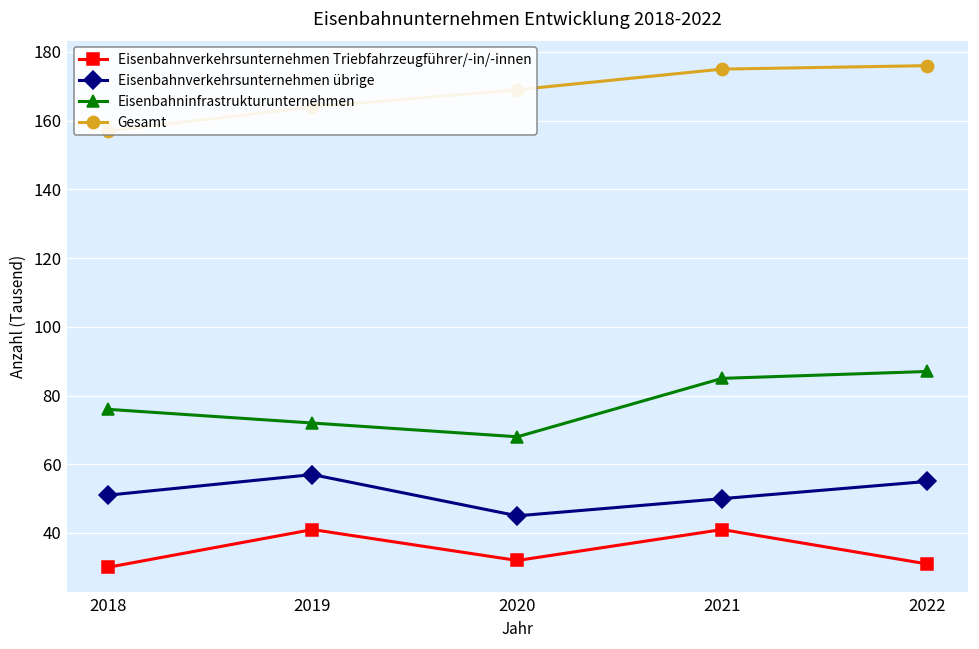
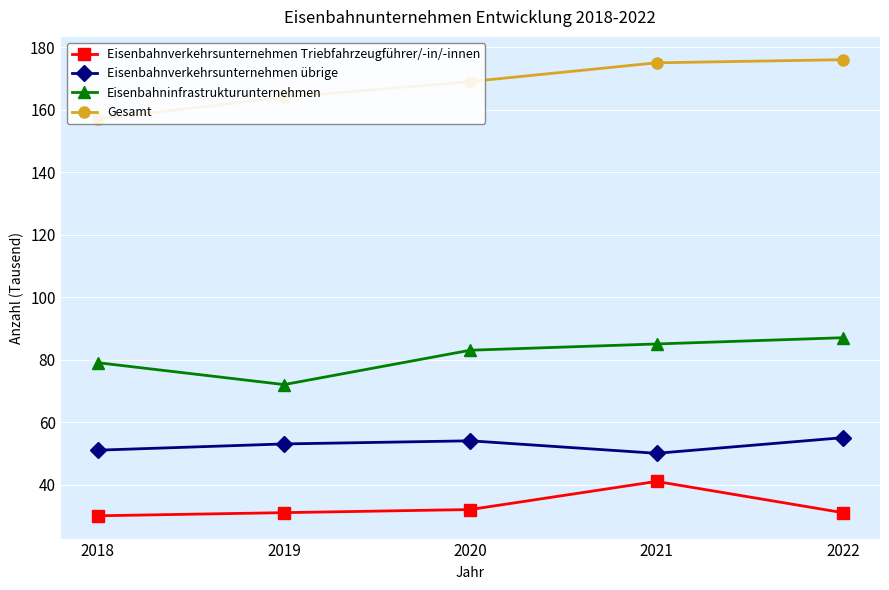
  {
    "Eisenbahnverkehrsunternehmen Triebfahrzeugführer/-in/-innen": {
      "2018": 30,
-     "2019": 41,
+     "2019": 31,
      "2020": 32,
      "2021": 41,
      "2022": 31
    },
    "Eisenbahnverkehrsunternehmen übrige": {
      "2018": 51,
-     "2019": 57,
-     "2020": 45,
+     "2019": 53,
+     "2020": 54,
      "2021": 50,
      "2022": 55
    },
    "Eisenbahninfrastrukturunternehmen": {
-     "2018": 76,
+     "2018": 79,
      "2019": 72,
-     "2020": 68,
+     "2020": 83,
      "2021": 85,
      "2022": 87
    },
    "Gesamt": {
      "2021": 175,
      "2022": 176
    }
  }
